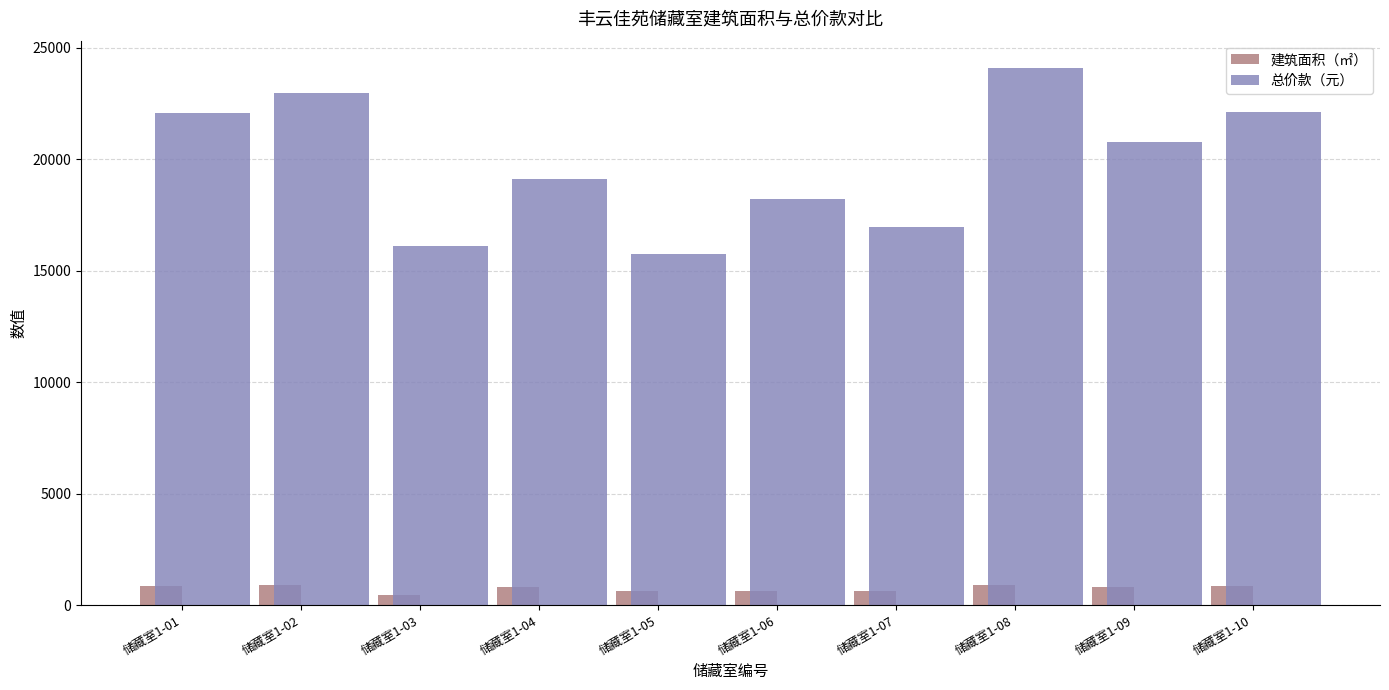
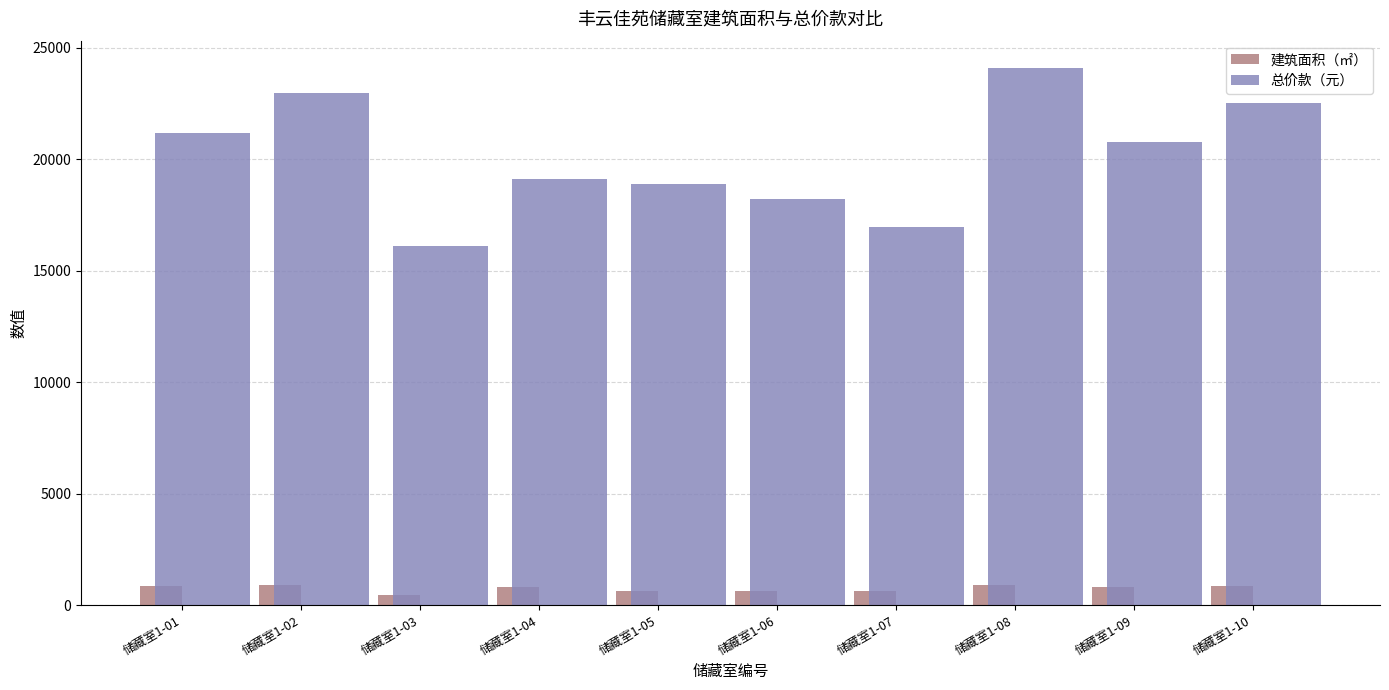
  {
    "总价款（元）": {
-     "储藏室1-01": 22100,
+     "储藏室1-01": 21200,
      "储藏室1-02": 23000,
      "储藏室1-03": 16100,
      "储藏室1-04": 19100,
-     "储藏室1-05": 15700,
+     "储藏室1-05": 18900,
      "储藏室1-06": 18200,
      "储藏室1-07": 17000,
      "储藏室1-08": 24100,
      "储藏室1-09": 20800,
-     "储藏室1-10": 22100
+     "储藏室1-10": 22500
    }
  }
